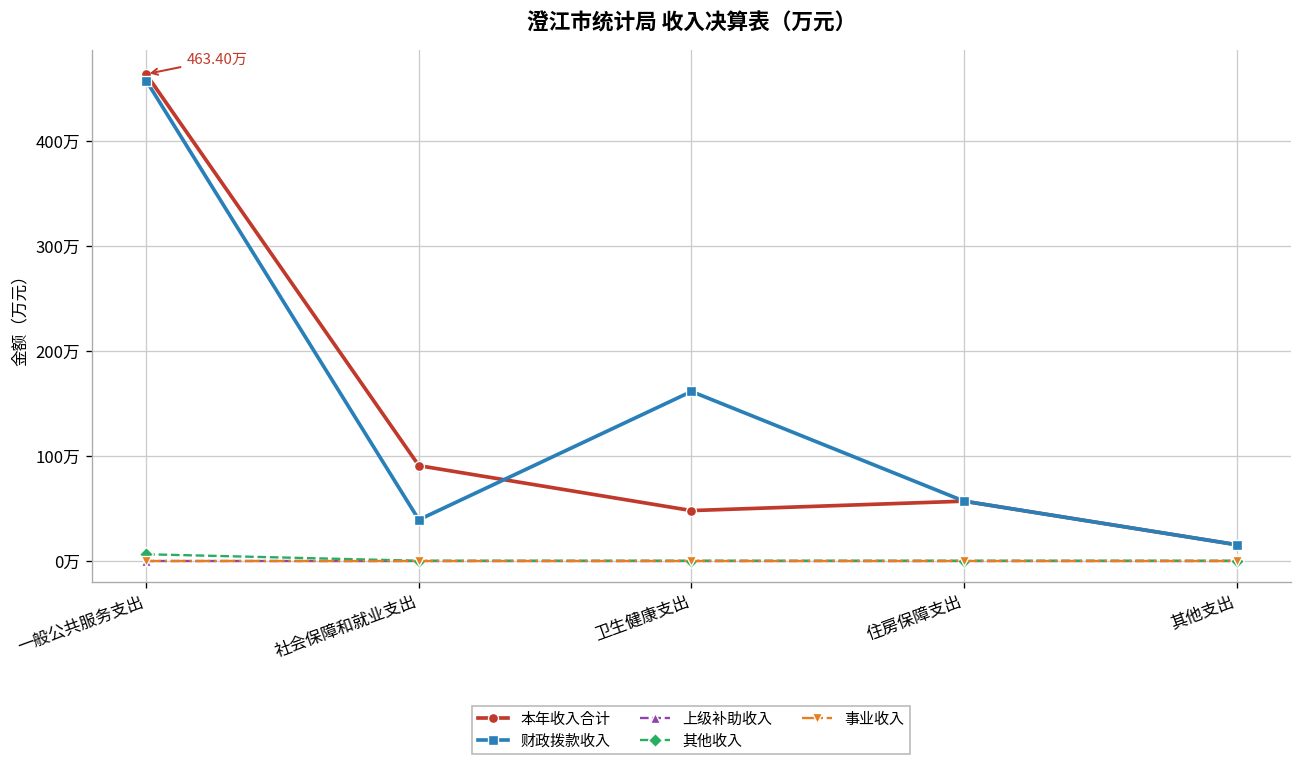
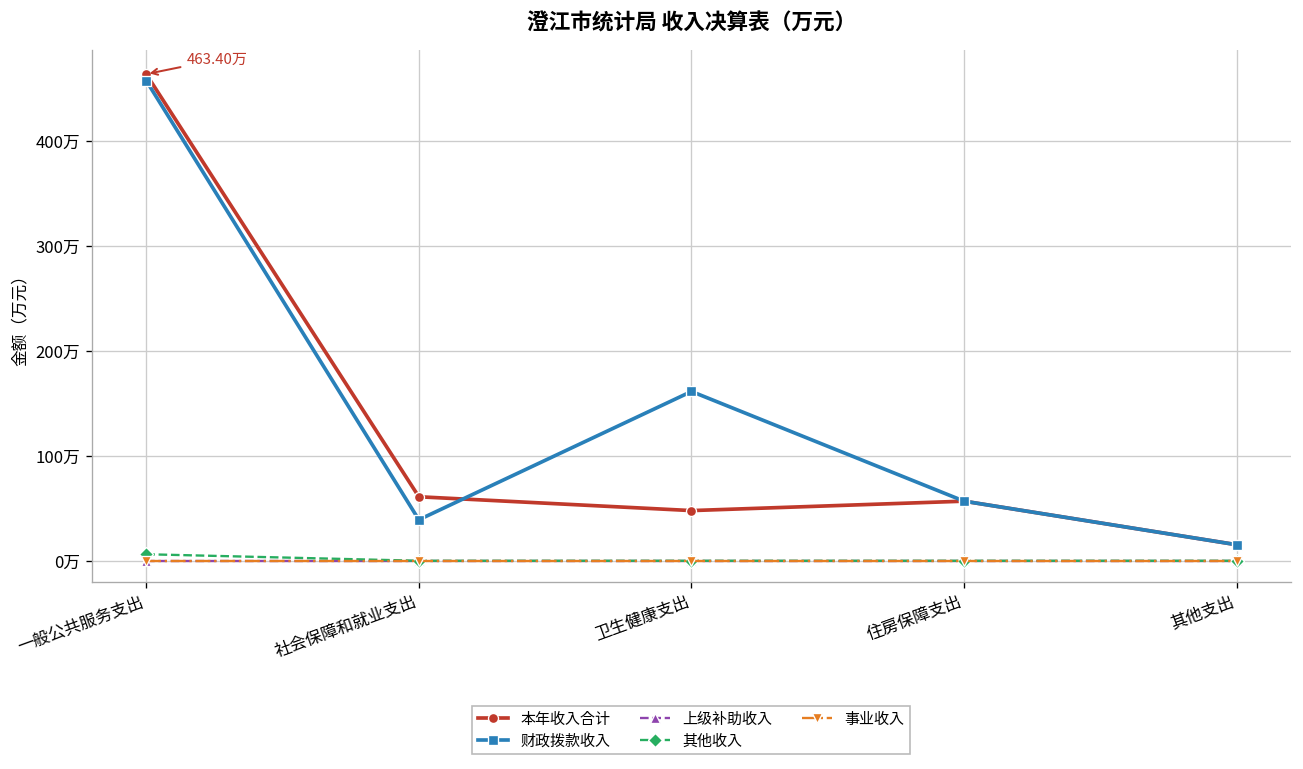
  {
    "本年收入合计": {
-     "社会保障和就业支出": "90万",
+     "社会保障和就业支出": "60万",
      "卫生健康支出": "50万"
    },
    "财政拨款收入": {
      "一般公共服务支出": "460万",
      "社会保障和就业支出": "40万",
      "卫生健康支出": "160万"
    },
    "事业收入": {
      "一般公共服务支出": "0万"
    },
    "其他收入": {
      "一般公共服务支出": "10万"
    }
  }
